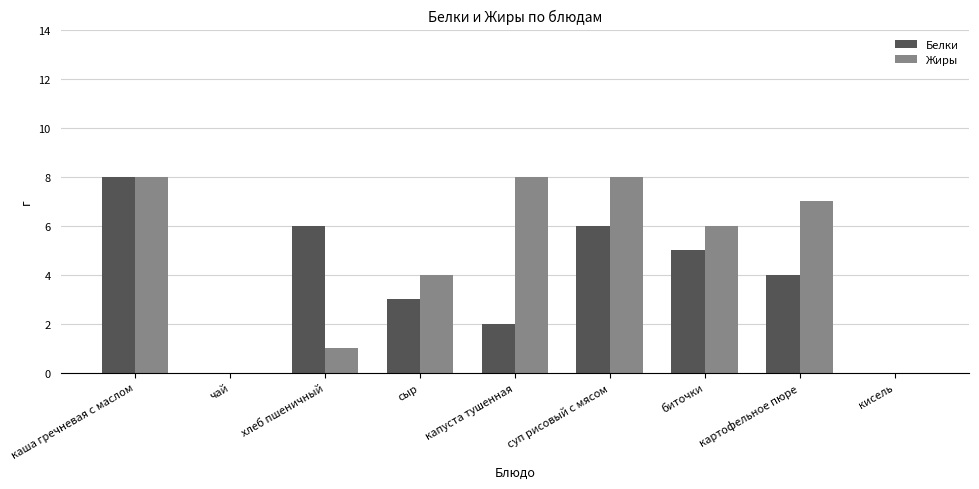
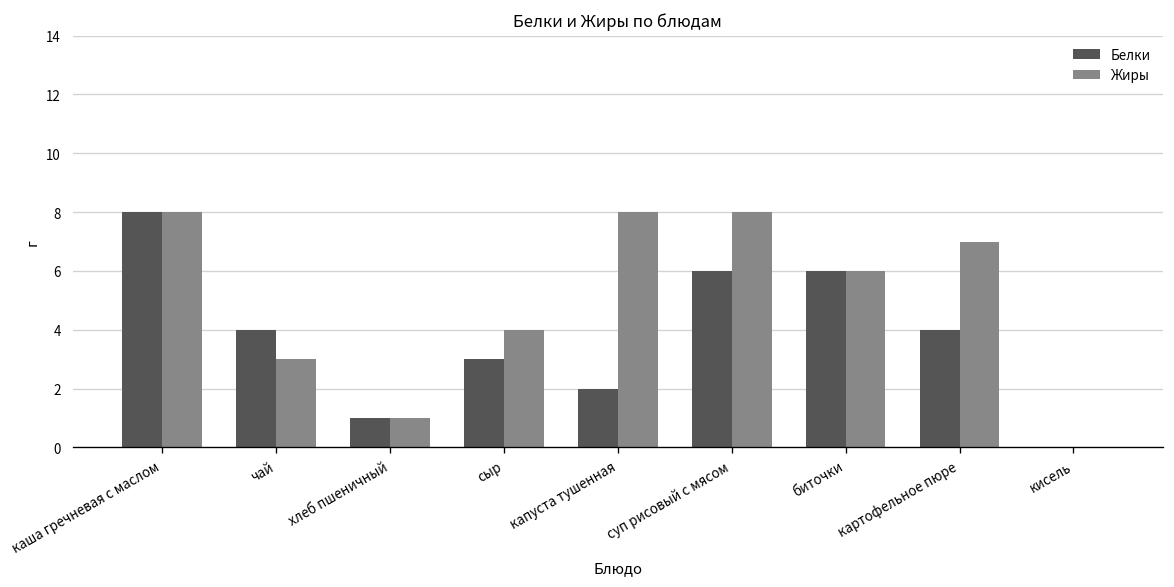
  {
    "Белки": {
      "каша гречневая с маслом": 8,
-     "чай": 0,
-     "хлеб пшеничный": 6,
+     "чай": 4,
+     "хлеб пшеничный": 1,
      "сыр": 3,
      "капуста тушенная": 2,
      "суп рисовый с мясом": 6,
-     "биточки": 5,
+     "биточки": 6,
      "картофельное пюре": 4,
      "кисель": 0
    },
    "Жиры": {
      "каша гречневая с маслом": 8,
-     "чай": 0,
+     "чай": 3,
      "хлеб пшеничный": 1,
      "сыр": 4,
      "капуста тушенная": 8,
      "суп рисовый с мясом": 8,
      "биточки": 6,
      "картофельное пюре": 7,
      "кисель": 0
    }
  }
